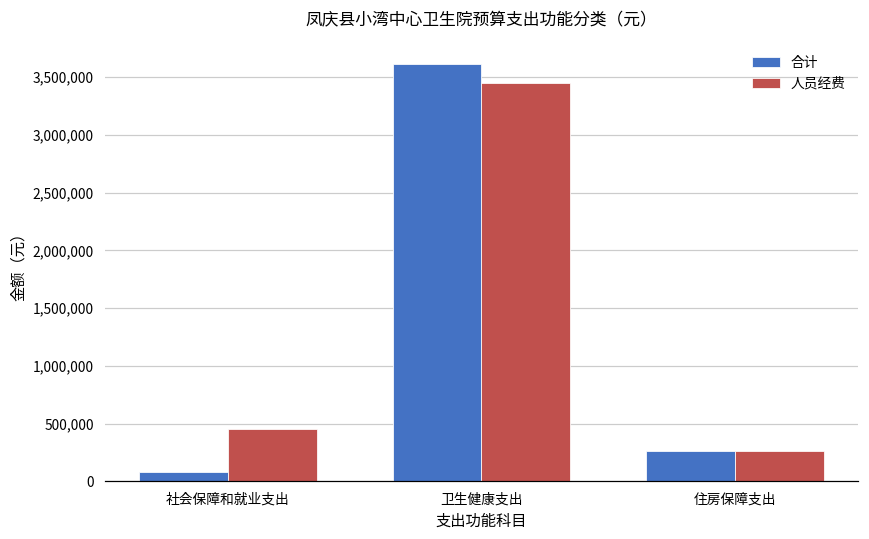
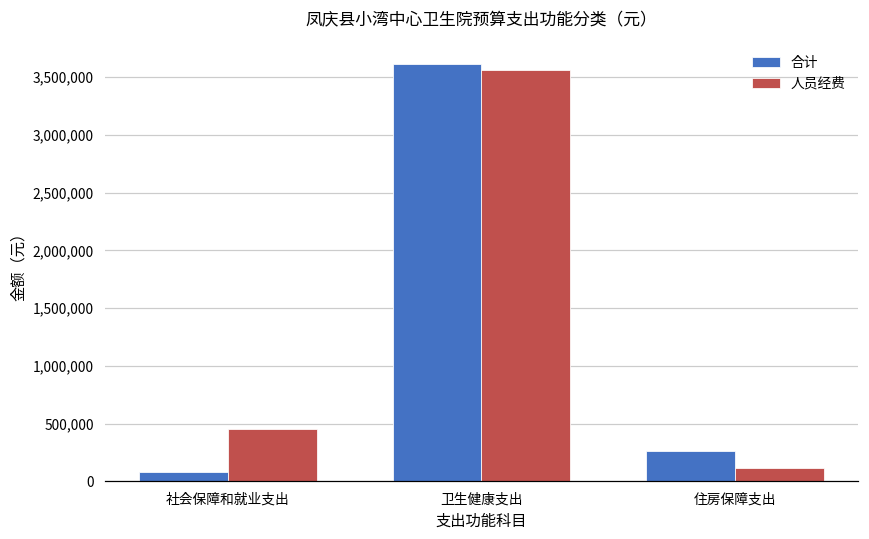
  {
    "合计": {
      "社会保障和就业支出": "90,000",
      "卫生健康支出": "3,610,000",
      "住房保障支出": "260,000"
    },
    "人员经费": {
      "社会保障和就业支出": "450,000",
-     "卫生健康支出": "3,440,000",
-     "住房保障支出": "260,000"
+     "卫生健康支出": "3,560,000",
+     "住房保障支出": "120,000"
    }
  }
